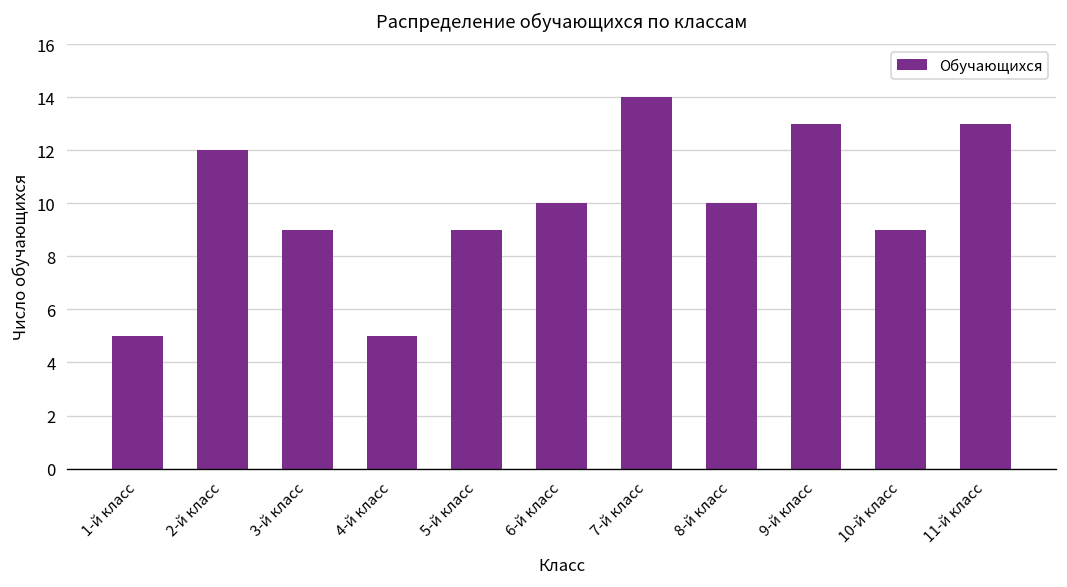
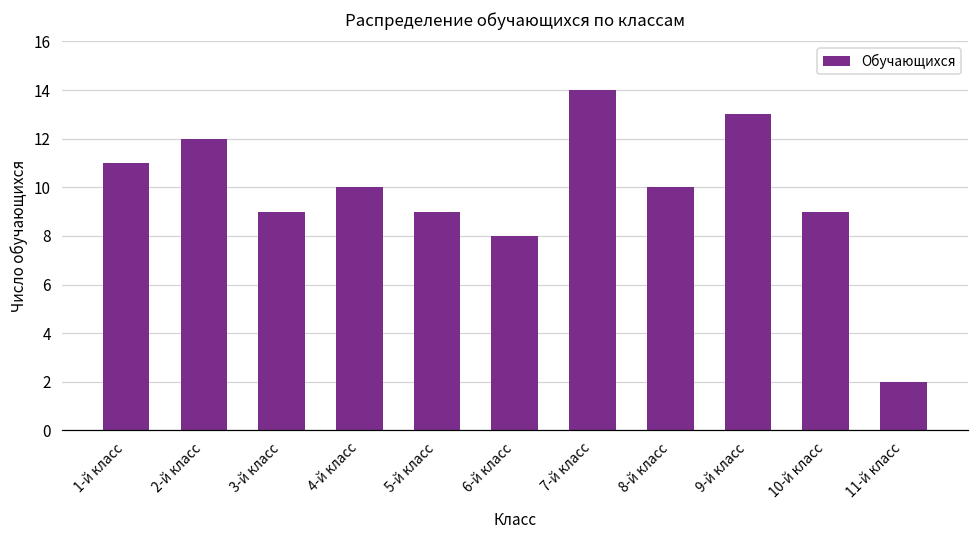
  {
-   "1-й класс": 5,
+   "1-й класс": 11,
    "2-й класс": 12,
    "3-й класс": 9,
-   "4-й класс": 5,
+   "4-й класс": 10,
    "5-й класс": 9,
-   "6-й класс": 10,
+   "6-й класс": 8,
    "7-й класс": 14,
    "8-й класс": 10,
    "9-й класс": 13,
    "10-й класс": 9,
-   "11-й класс": 13
+   "11-й класс": 2
  }
